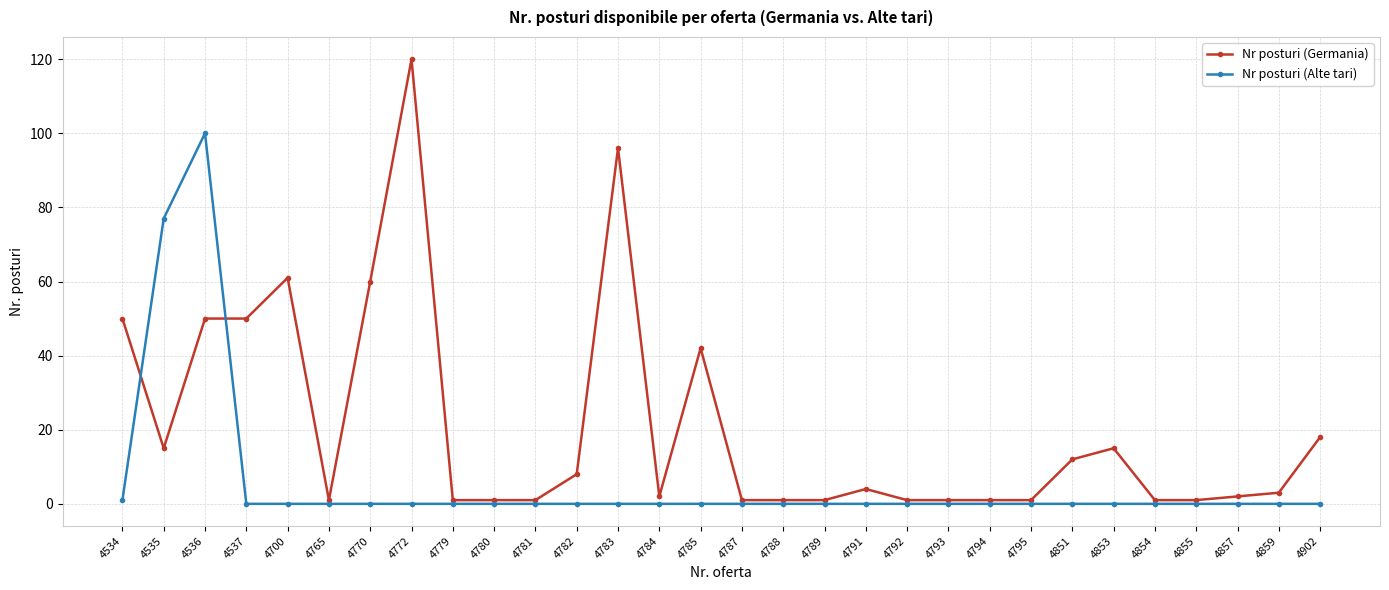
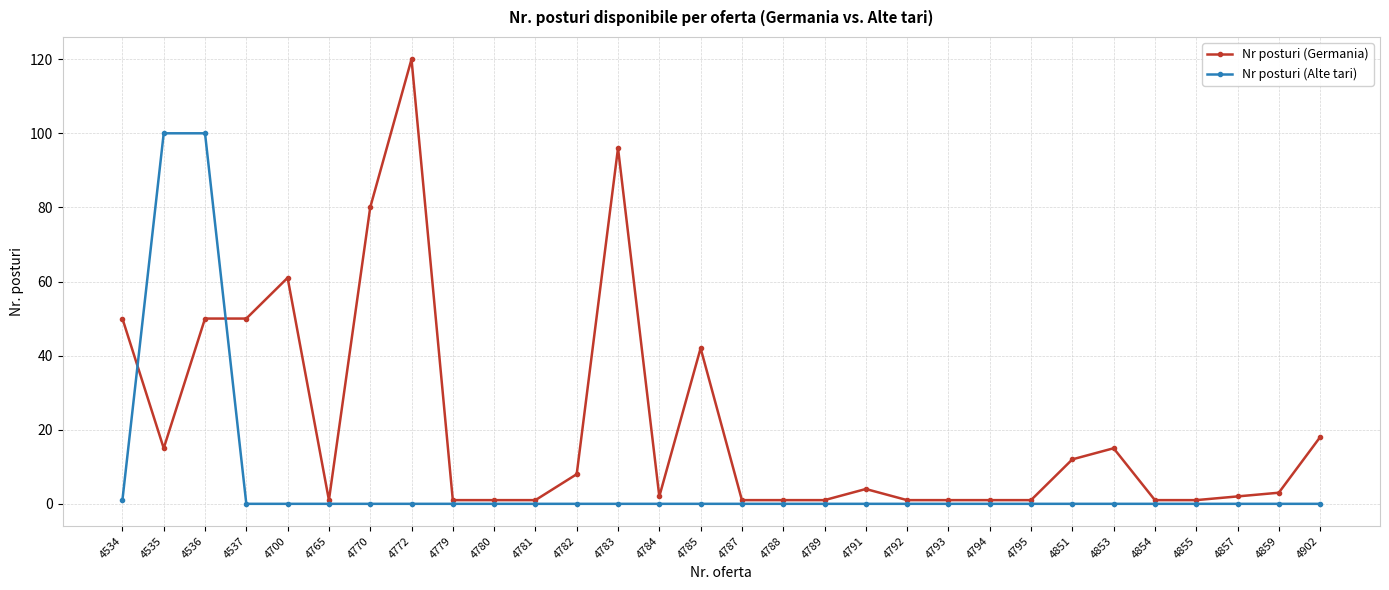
  {
    "Nr posturi (Germania)": {
      "4534": 50,
      "4535": 15,
      "4536": 50,
      "4537": 50,
      "4700": 61,
      "4765": 1,
-     "4770": 60,
+     "4770": 80,
      "4772": 120,
      "4779": 1,
      "4780": 1,
      "4781": 1,
      "4782": 8,
      "4783": 96,
      "4784": 2,
      "4785": 42,
      "4787": 1,
      "4788": 1,
      "4789": 1,
      "4791": 4,
      "4792": 1,
      "4793": 1,
      "4794": 1,
      "4795": 1,
      "4851": 12,
      "4853": 15,
      "4854": 1,
      "4855": 1,
      "4857": 2,
      "4859": 3,
      "4902": 18
    },
    "Nr posturi (Alte tari)": {
      "4534": 1,
-     "4535": 77,
+     "4535": 100,
      "4536": 100,
      "4537": 0,
      "4700": 0,
      "4765": 0,
      "4770": 0,
      "4772": 0,
      "4779": 0,
      "4780": 0,
      "4781": 0,
      "4782": 0,
      "4783": 0,
      "4784": 0,
      "4785": 0,
      "4787": 0,
      "4788": 0,
      "4789": 0,
      "4791": 0,
      "4792": 0,
      "4793": 0,
      "4794": 0,
      "4795": 0,
      "4851": 0,
      "4853": 0,
      "4854": 0,
      "4855": 0,
      "4857": 0,
      "4859": 0,
      "4902": 0
    }
  }
